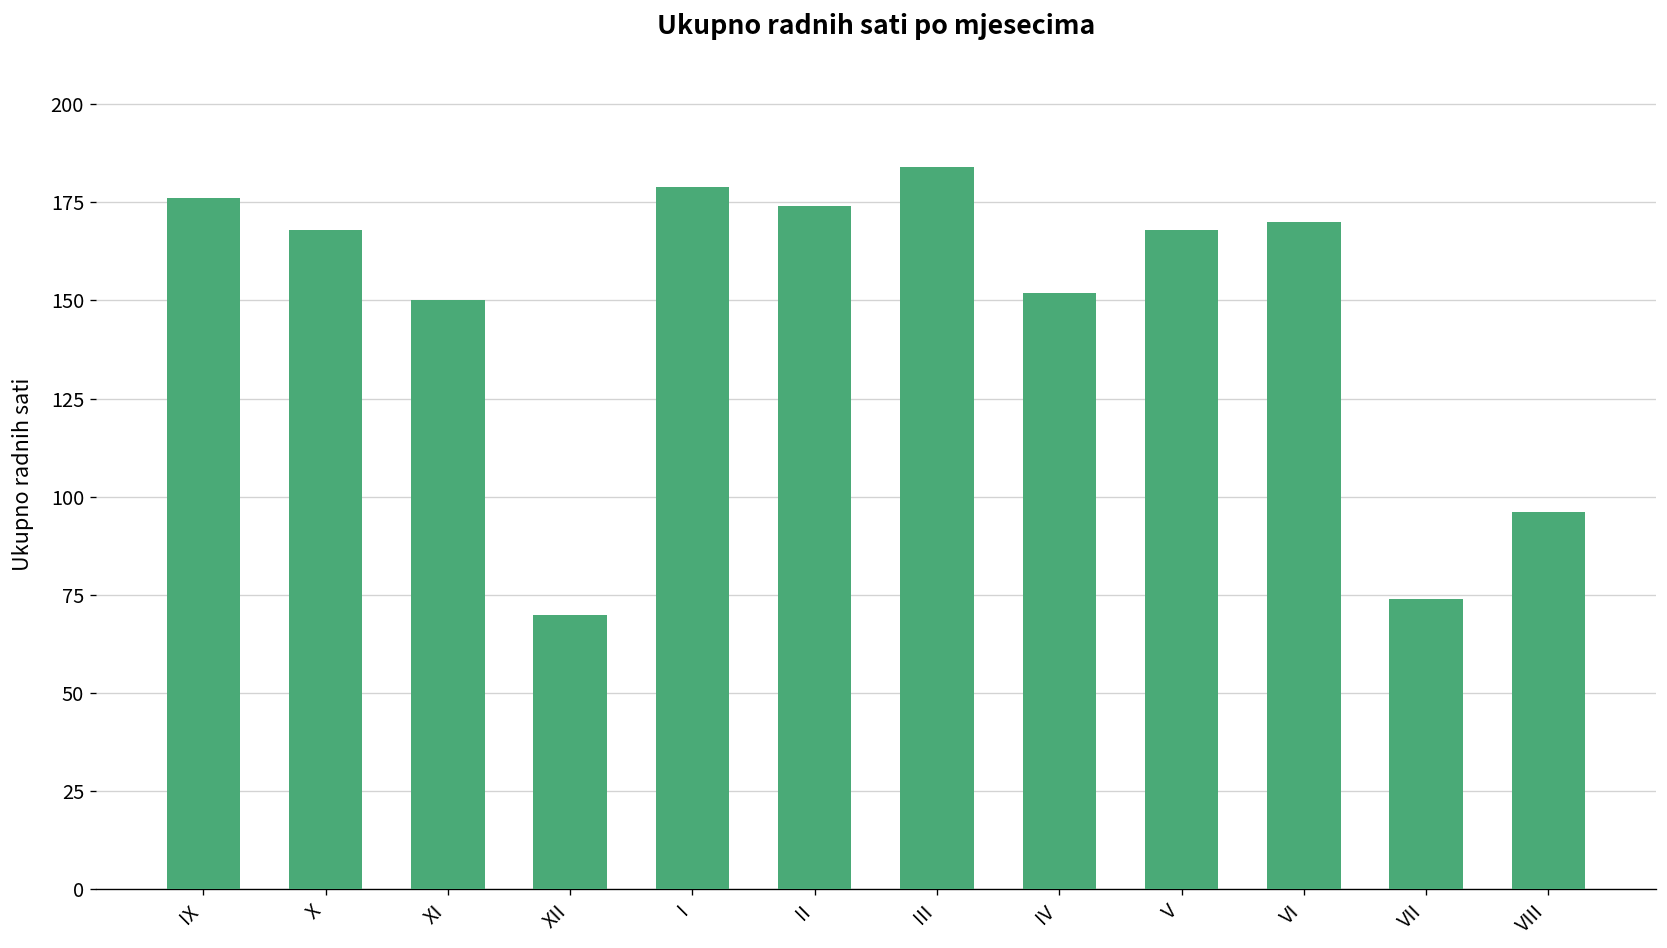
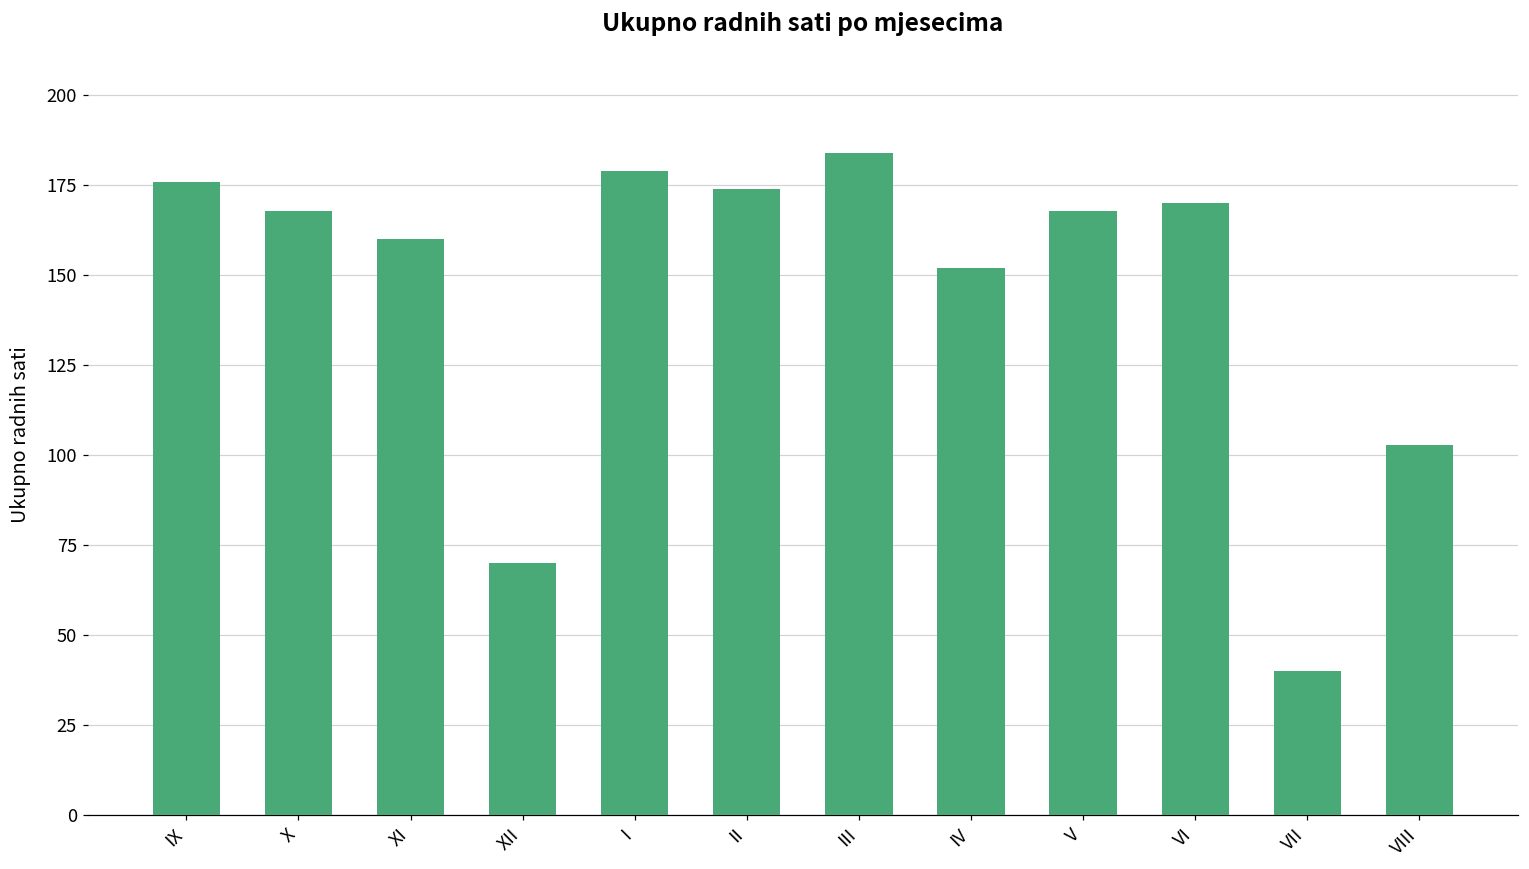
  {
    "IX": 176,
    "X": 168,
-   "XI": 150,
+   "XI": 160,
    "XII": 70,
    "I": 179,
    "II": 174,
    "III": 184,
    "IV": 152,
    "V": 168,
    "VI": 170,
-   "VII": 74,
-   "VIII": 96
+   "VII": 40,
+   "VIII": 103
  }
